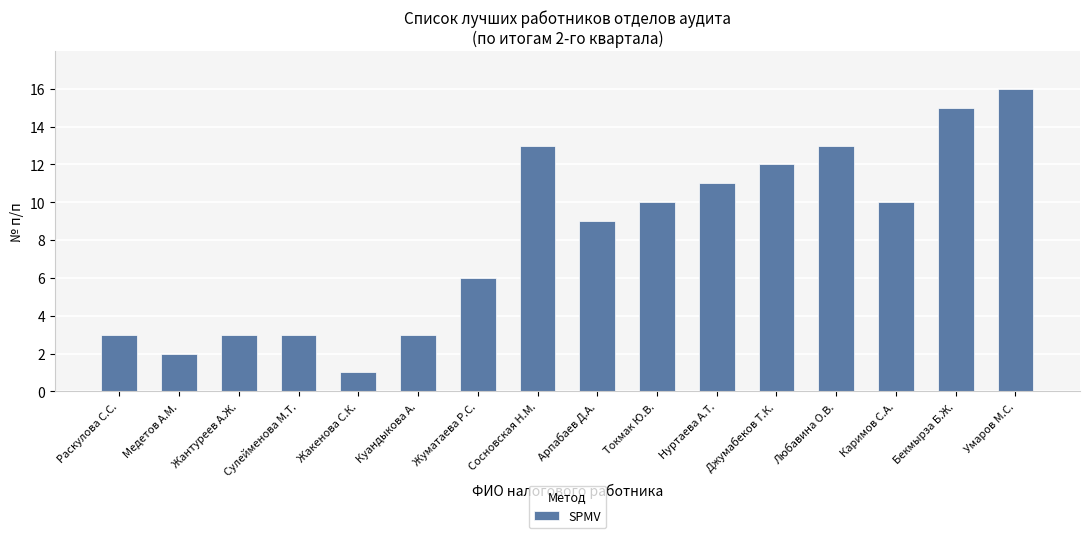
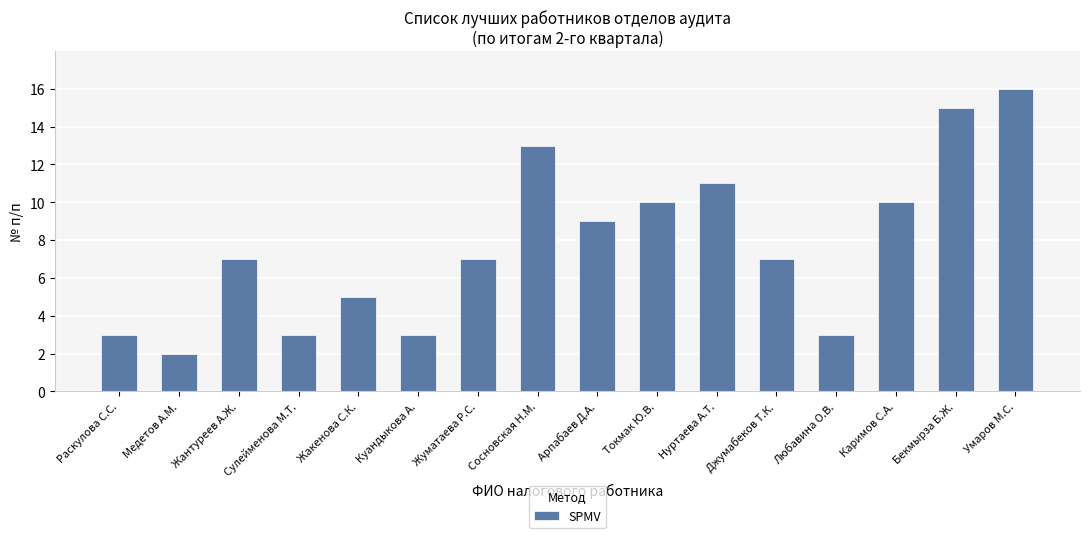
  {
    "Раскулова С.С.": 3,
    "Медетов А.М.": 2,
-   "Жантуреев А.Ж.": 3,
+   "Жантуреев А.Ж.": 7,
    "Сулейменова М.Т.": 3,
-   "Жакенова С.К.": 1,
+   "Жакенова С.К.": 5,
    "Куандыкова А.": 3,
-   "Жуматаева Р.С.": 6,
+   "Жуматаева Р.С.": 7,
    "Сосновская Н.М.": 13,
    "Арпабаев Д.А.": 9,
    "Токмак Ю.В.": 10,
    "Нуртаева А.Т.": 11,
-   "Джумабеков Т.К.": 12,
-   "Любавина О.В.": 13,
+   "Джумабеков Т.К.": 7,
+   "Любавина О.В.": 3,
    "Каримов С.А.": 10,
    "Бекмырза Б.Ж.": 15,
    "Умаров М.С.": 16
  }
